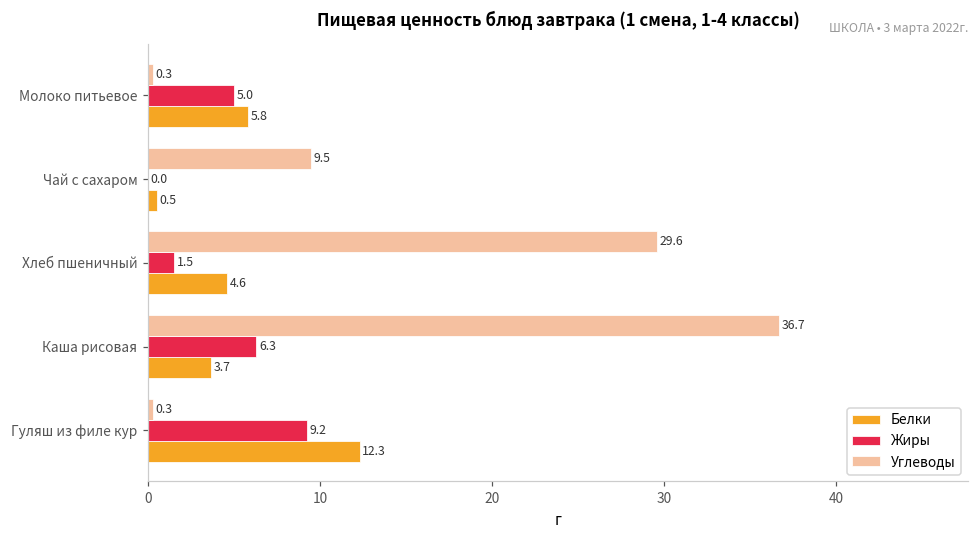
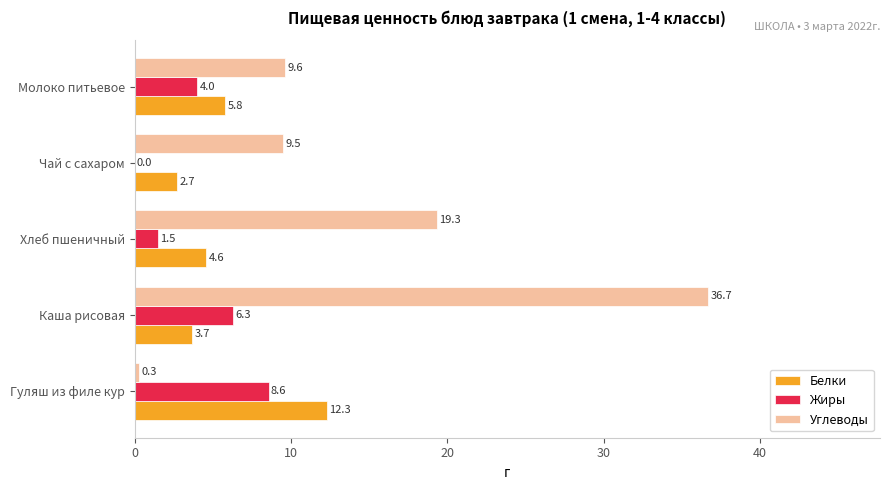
  {
    "Белки": {
      "Молоко питьевое": 5.8,
-     "Чай с сахаром": 0.5,
+     "Чай с сахаром": 2.7,
      "Хлеб пшеничный": 4.6,
      "Каша рисовая": 3.7,
      "Гуляш из филе кур": 12.3
    },
    "Жиры": {
-     "Молоко питьевое": 5.0,
+     "Молоко питьевое": 4.0,
      "Чай с сахаром": 0.0,
      "Хлеб пшеничный": 1.5,
      "Каша рисовая": 6.3,
-     "Гуляш из филе кур": 9.2
+     "Гуляш из филе кур": 8.6
    },
    "Углеводы": {
-     "Молоко питьевое": 0.3,
+     "Молоко питьевое": 9.6,
      "Чай с сахаром": 9.5,
-     "Хлеб пшеничный": 29.6,
+     "Хлеб пшеничный": 19.3,
      "Каша рисовая": 36.7,
      "Гуляш из филе кур": 0.3
    }
  }
